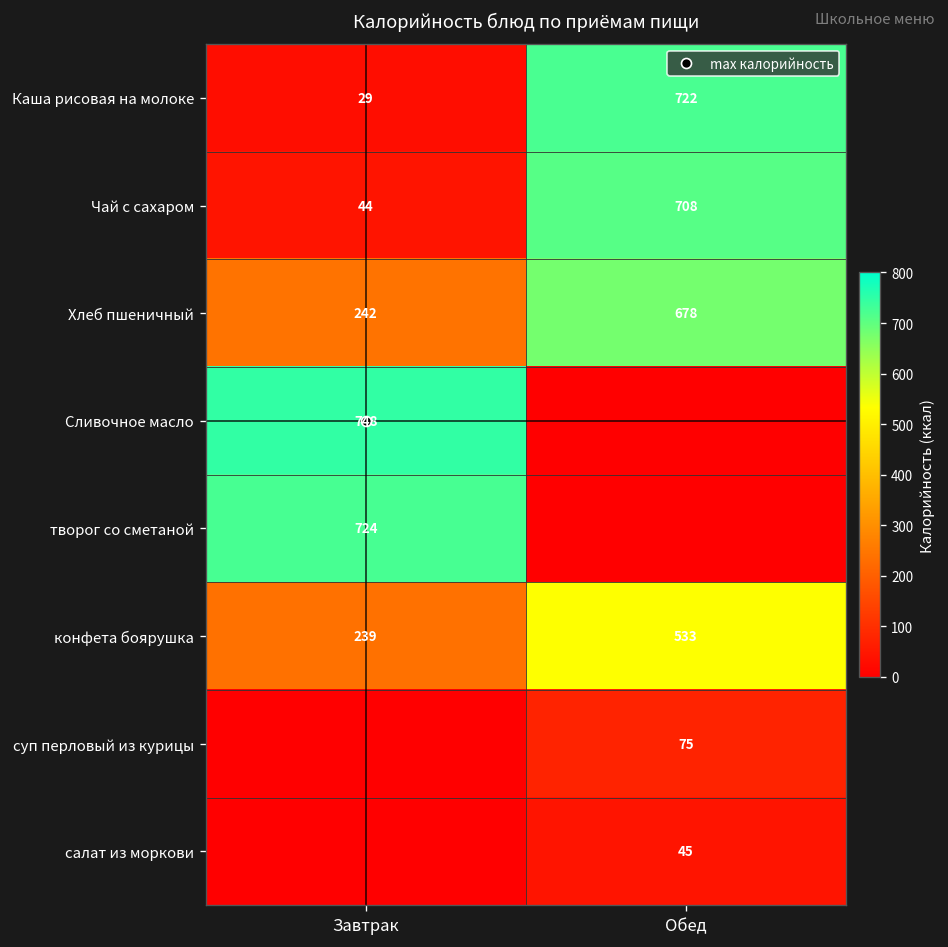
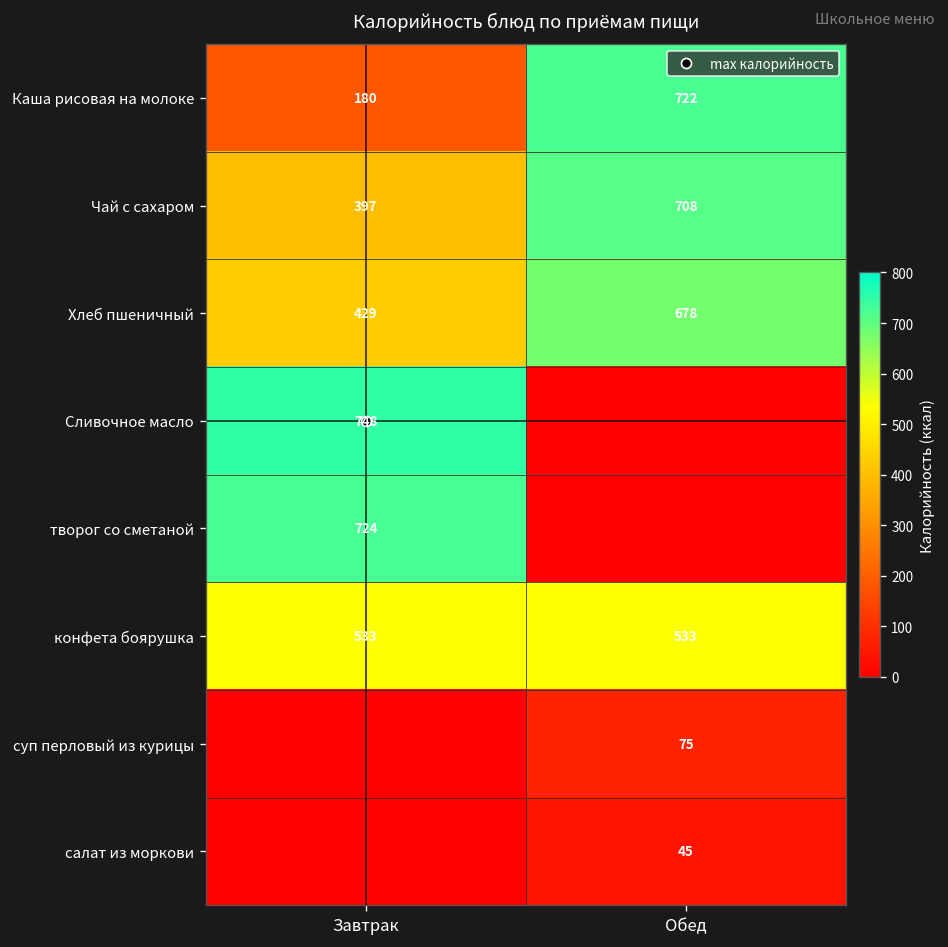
  {
    "Каша рисовая на молоке": {
-     "Завтрак": 29,
+     "Завтрак": 180,
      "Обед": 722
    },
    "Чай с сахаром": {
-     "Завтрак": 44,
+     "Завтрак": 397,
      "Обед": 708
    },
    "Хлеб пшеничный": {
-     "Завтрак": 242,
+     "Завтрак": 429,
      "Обед": 678
    },
    "творог со сметаной": {
      "Завтрак": 724
    },
    "конфета боярушка": {
-     "Завтрак": 239,
+     "Завтрак": 533,
      "Обед": 533
    },
    "суп перловый из курицы": {
      "Обед": 75
    },
    "салат из моркови": {
      "Обед": 45
    }
  }
